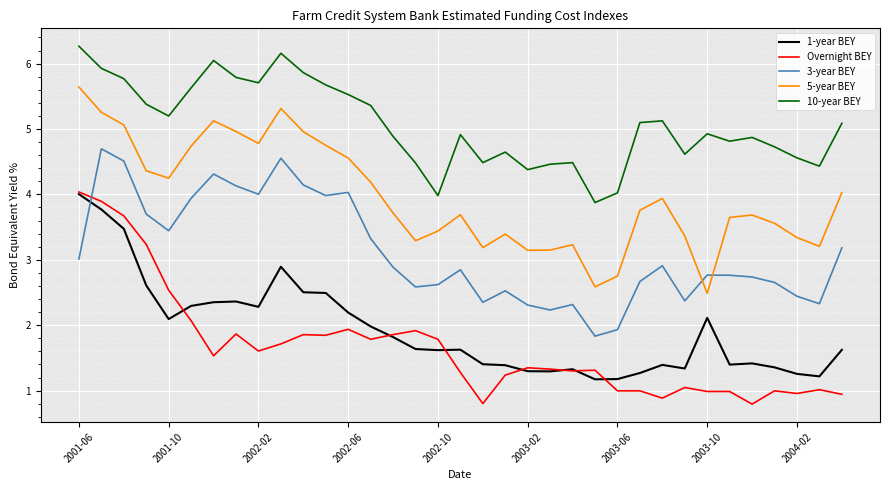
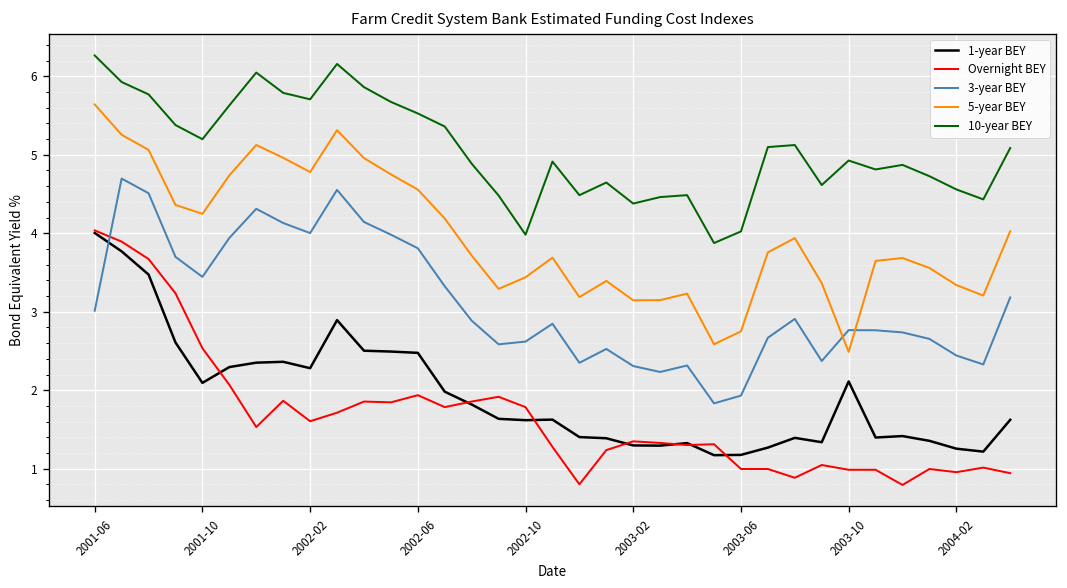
  {
    "1-year BEY": {
      "2001-10": 2.1,
      "2002-02": 2.3,
-     "2002-06": 2.2,
+     "2002-06": 2.5,
      "2002-10": 1.6,
      "2003-02": 1.3,
      "2003-06": 1.2,
      "2003-10": 2.1,
      "2004-02": 1.3
    },
    "Overnight BEY": {
      "2001-10": 2.5,
      "2002-02": 1.6,
      "2002-06": 1.9,
      "2002-10": 1.8,
      "2003-02": 1.3,
      "2003-06": 1.0,
      "2003-10": 1.0,
      "2004-02": 1.0
    },
    "3-year BEY": {
      "2001-06": 3.0,
      "2001-10": 3.4,
      "2002-02": 4.0,
-     "2002-06": 4.0,
+     "2002-06": 3.8,
      "2002-10": 2.6,
      "2003-02": 2.3,
      "2003-06": 1.9,
      "2003-10": 2.8,
      "2004-02": 2.4
    },
    "5-year BEY": {
      "2001-06": 5.6,
      "2001-10": 4.2,
      "2002-02": 4.8,
      "2002-06": 4.6,
      "2002-10": 3.4,
      "2003-02": 3.1,
      "2003-06": 2.8,
      "2003-10": 2.5,
      "2004-02": 3.3
    },
    "10-year BEY": {
      "2001-06": 6.3,
      "2001-10": 5.2,
      "2002-02": 5.7,
      "2002-06": 5.5,
      "2002-10": 4.0,
      "2003-02": 4.4,
      "2003-06": 4.0,
      "2003-10": 4.9,
      "2004-02": 4.6
    }
  }
